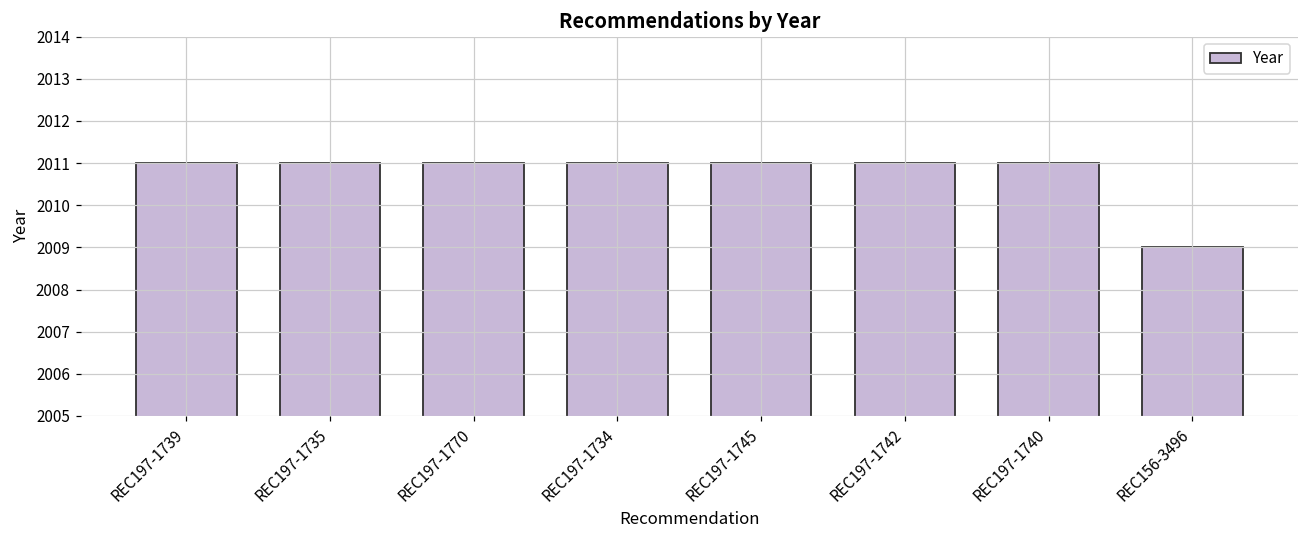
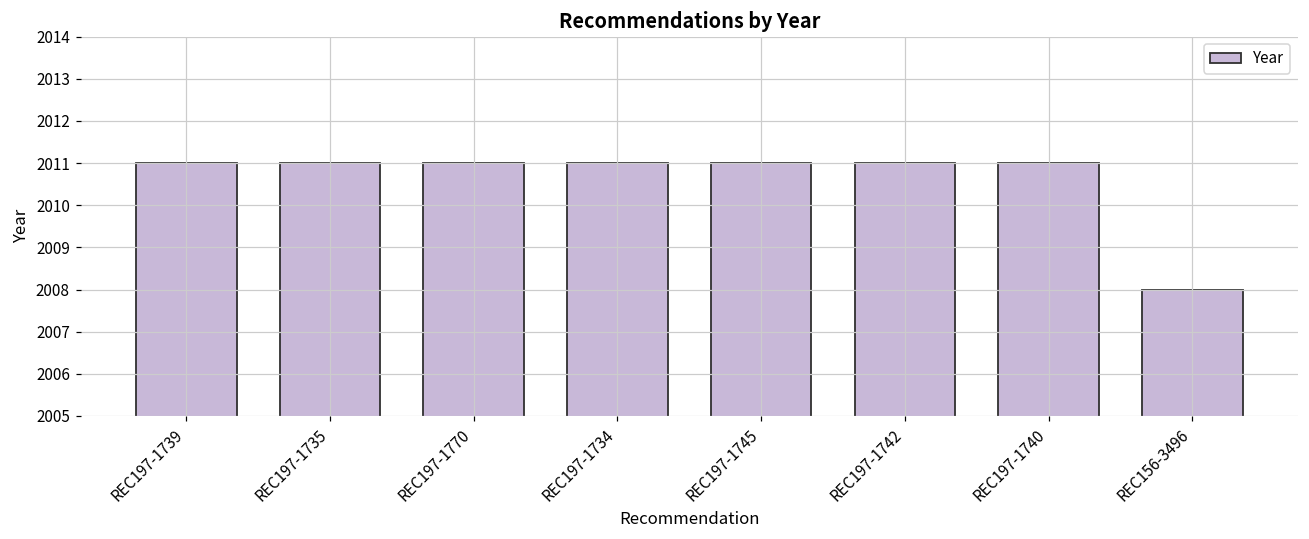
  {
    "REC197-1739": 2011,
    "REC197-1735": 2011,
    "REC197-1770": 2011,
    "REC197-1734": 2011,
    "REC197-1745": 2011,
    "REC197-1742": 2011,
    "REC197-1740": 2011,
-   "REC156-3496": 2009
+   "REC156-3496": 2008
  }
